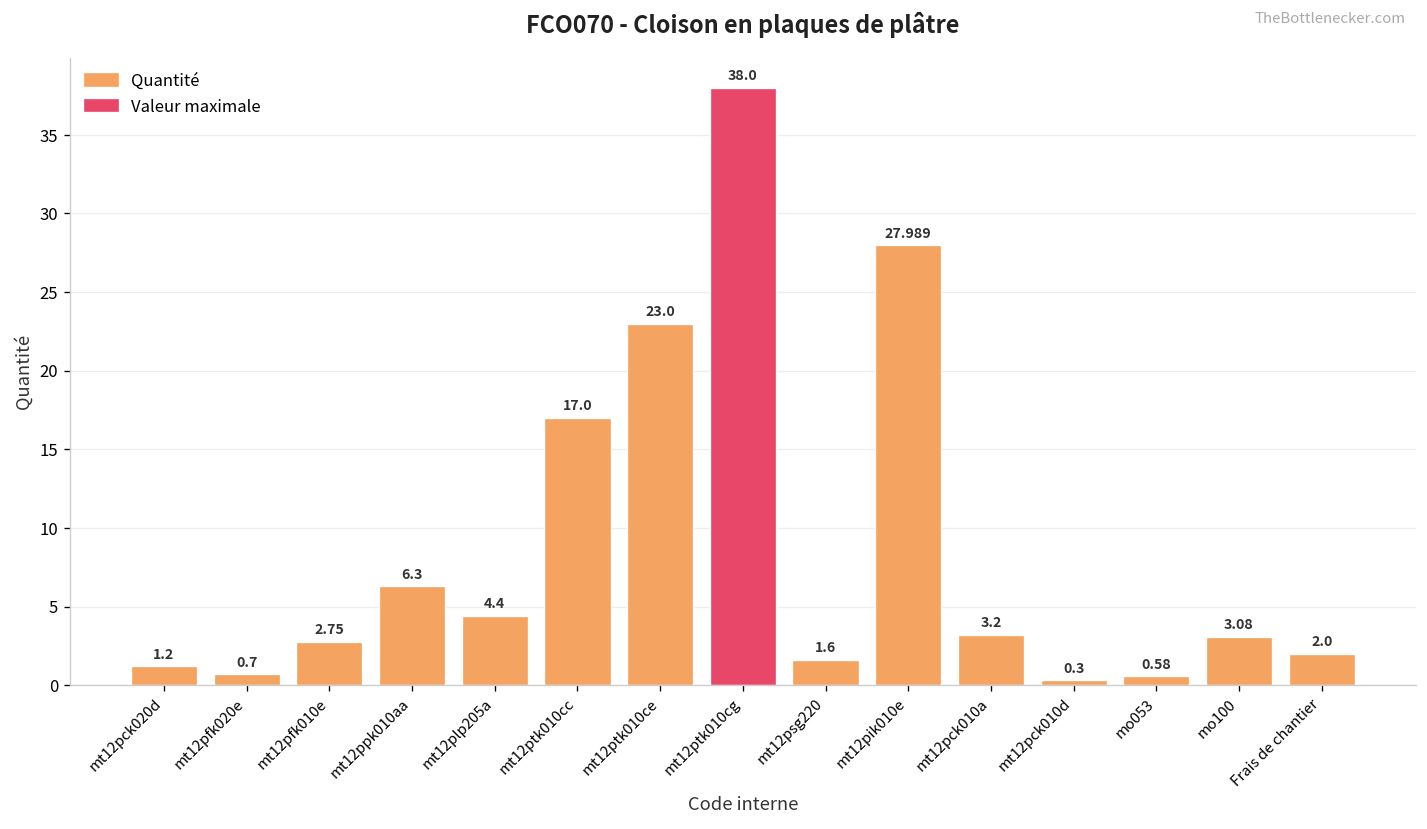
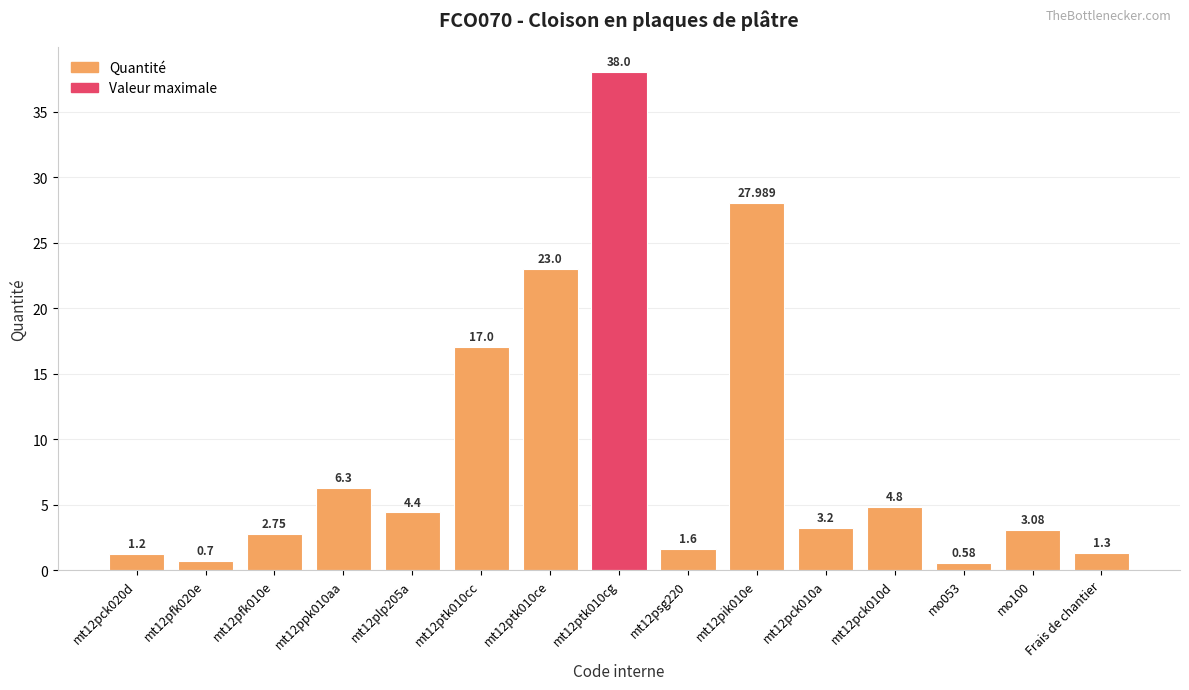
  {
    "Quantité": {
      "mt12pck020d": 1.2,
      "mt12pfk020e": 0.7,
      "mt12pfk010e": 2.75,
      "mt12ppk010aa": 6.3,
      "mt12plp205a": 4.4,
      "mt12ptk010cc": 17.0,
      "mt12ptk010ce": 23.0,
      "mt12ptk010cg": 38.0,
      "mt12psg220": 1.6,
      "mt12pik010e": 27.989,
      "mt12pck010a": 3.2,
-     "mt12pck010d": 0.3,
+     "mt12pck010d": 4.8,
      "mo053": 0.58,
      "mo100": 3.08,
-     "Frais de chantier": 2.0
+     "Frais de chantier": 1.3
    },
    "Valeur maximale": {
      "mt12ptk010cg": 38.0
    }
  }
